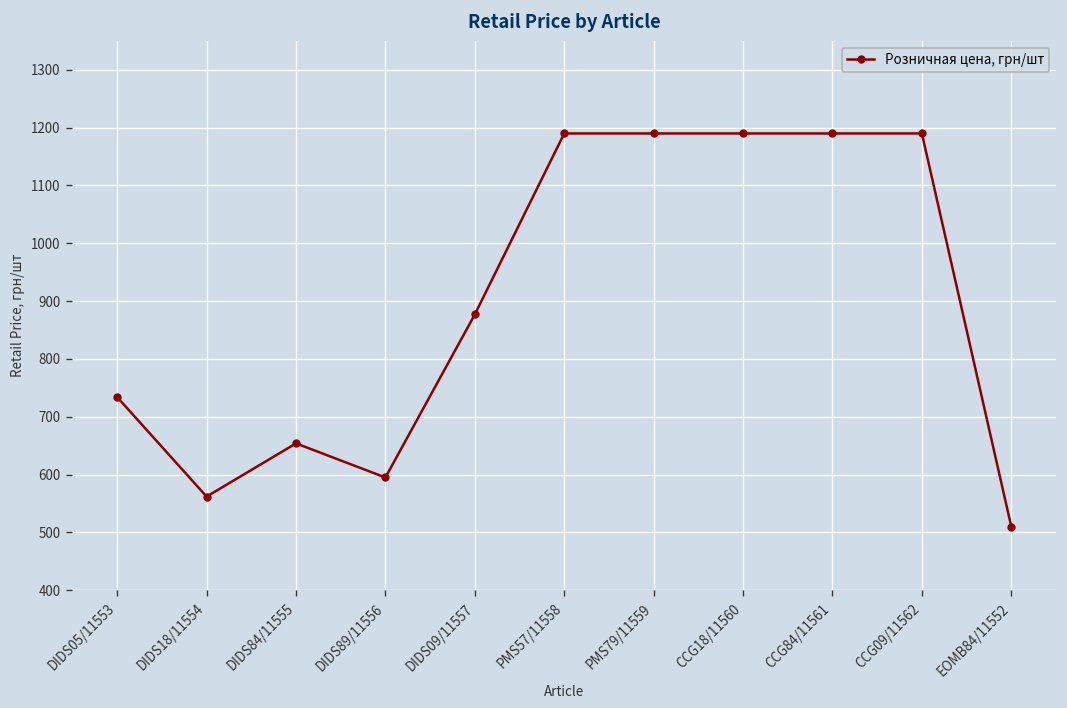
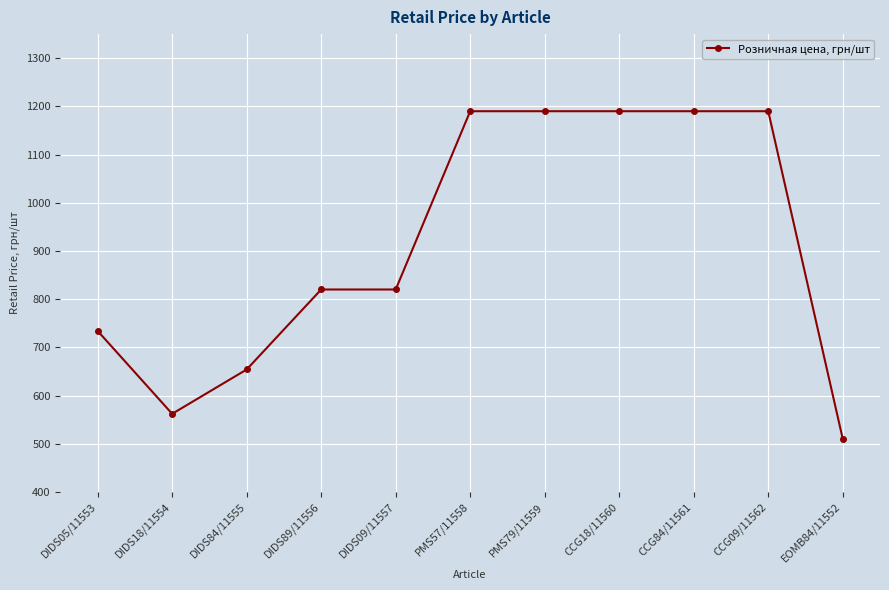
  {
    "DIDS05/11553": 730,
    "DIDS18/11554": 560,
    "DIDS84/11555": 650,
-   "DIDS89/11556": 600,
-   "DIDS09/11557": 880,
+   "DIDS89/11556": 820,
+   "DIDS09/11557": 820,
    "PMS57/11558": 1190,
    "PMS79/11559": 1190,
    "CCG18/11560": 1190,
    "CCG84/11561": 1190,
    "CCG09/11562": 1190,
    "EOMB84/11552": 510
  }
